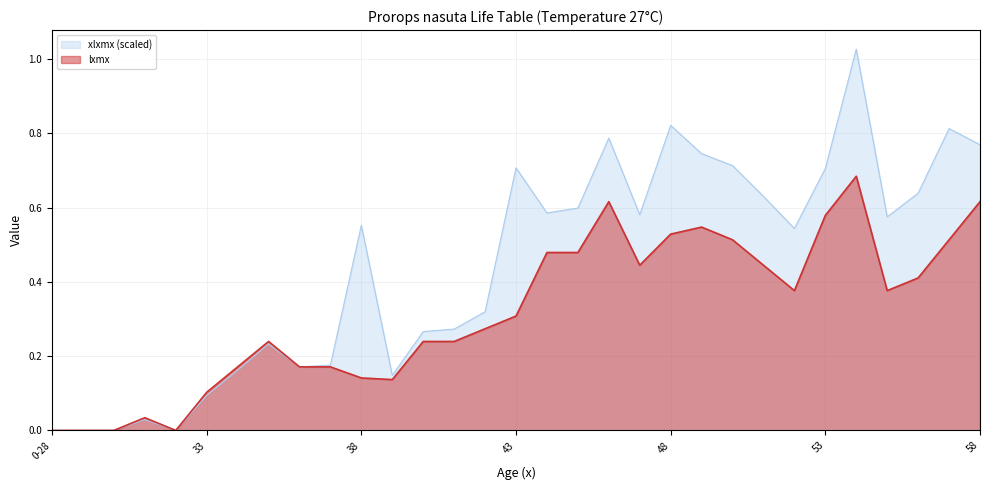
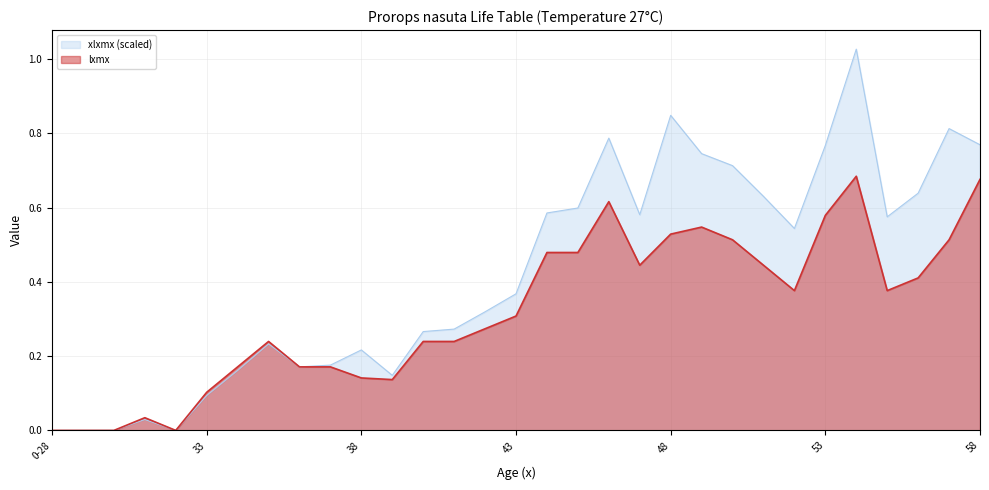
  {
    "xlxmx (scaled)": {
      "33": 0.09,
-     "38": 0.55,
-     "43": 0.71,
-     "48": 0.82,
-     "53": 0.71,
+     "38": 0.22,
+     "43": 0.37,
+     "48": 0.85,
+     "53": 0.77,
      "58": 0.77
    },
    "lxmx": {
      "33": 0.10,
      "38": 0.14,
      "43": 0.31,
      "48": 0.53,
      "53": 0.58,
-     "58": 0.62
+     "58": 0.68
    }
  }
